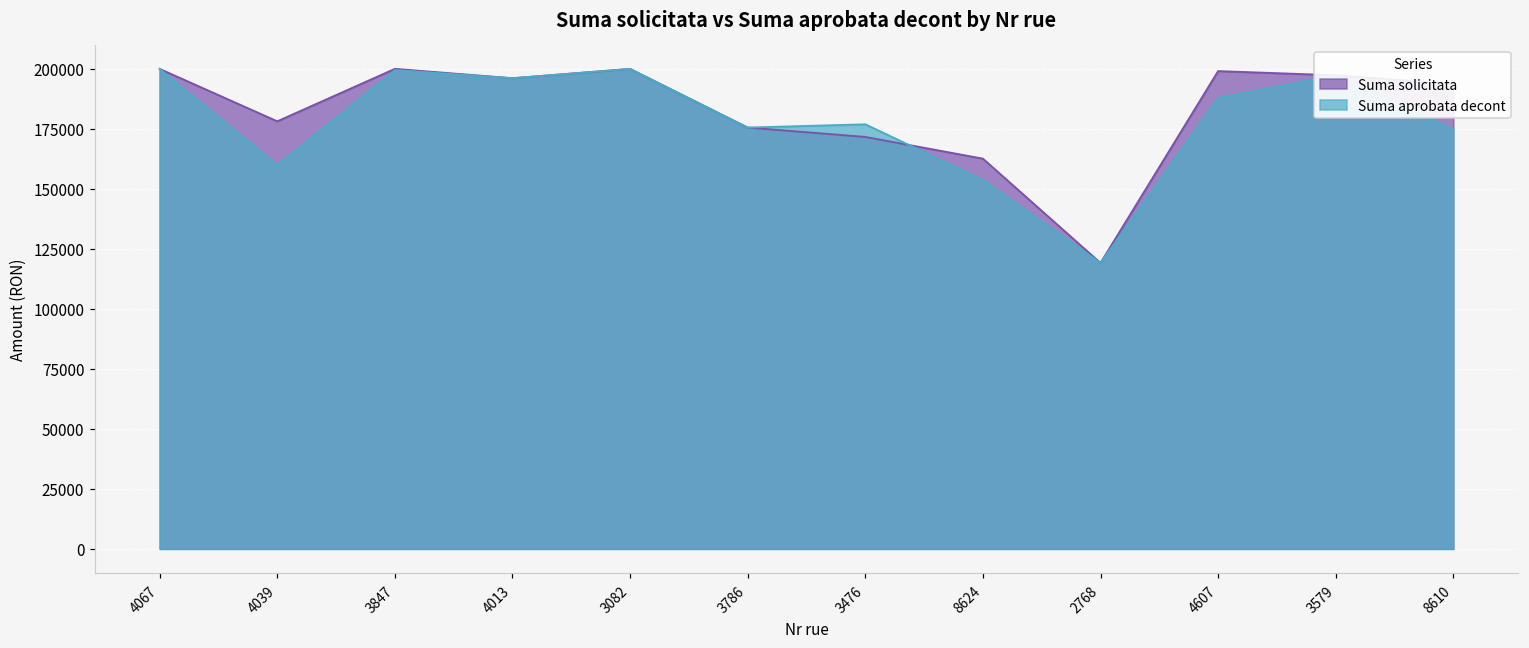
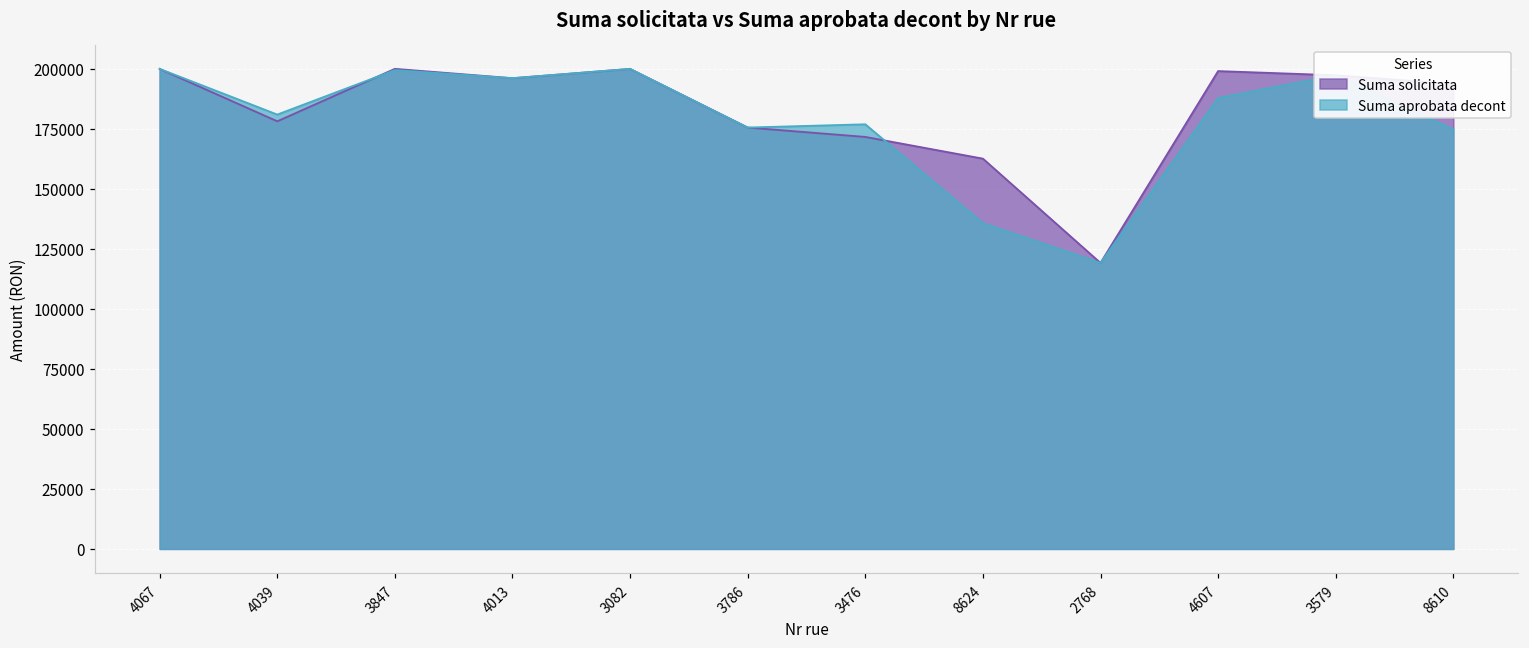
  {
    "Suma solicitata": {
      "4039": 178000,
      "3476": 172000,
      "8624": 163000,
      "4607": 199000
    },
    "Suma aprobata decont": {
-     "4039": 160000,
+     "4039": 181000,
      "3476": 177000,
-     "8624": 154000,
+     "8624": 136000,
      "4607": 188000,
      "8610": 175000
    }
  }
